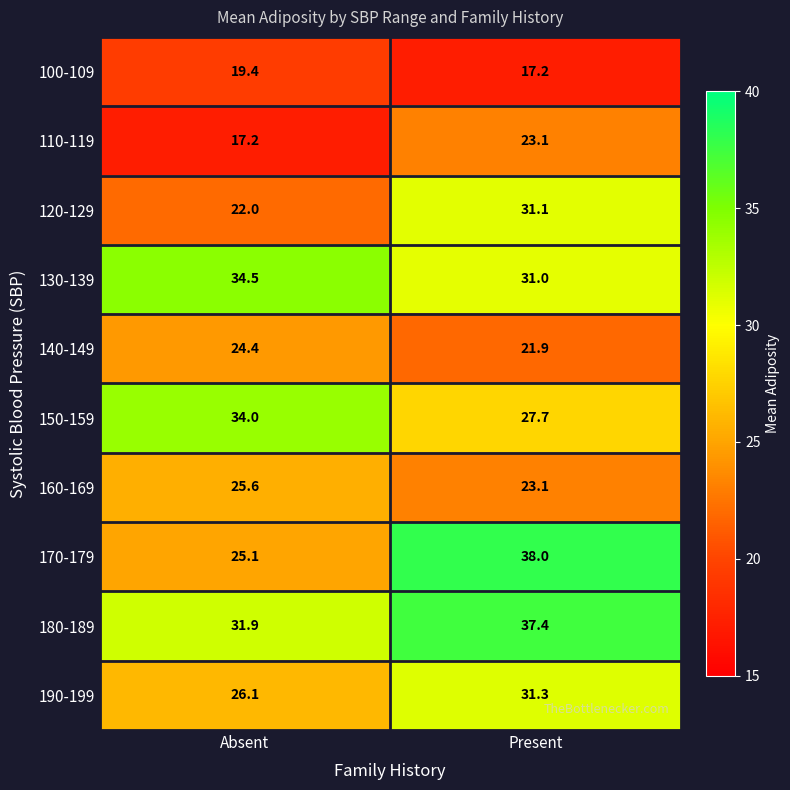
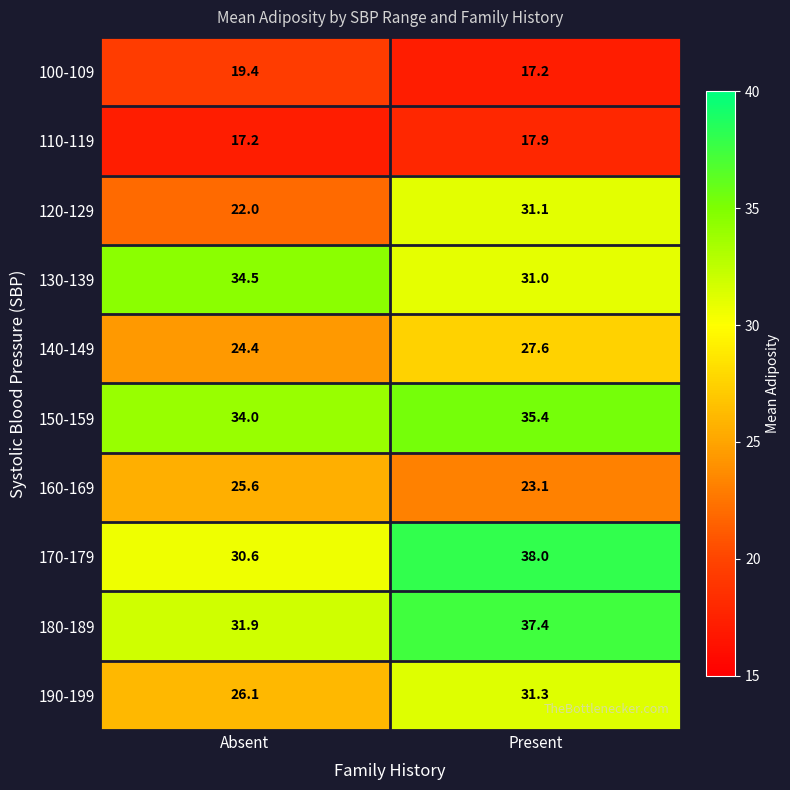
  {
    "100-109": {
      "Absent": 19.4,
      "Present": 17.2
    },
    "110-119": {
      "Absent": 17.2,
-     "Present": 23.1
+     "Present": 17.9
    },
    "120-129": {
      "Absent": 22.0,
      "Present": 31.1
    },
    "130-139": {
      "Absent": 34.5,
      "Present": 31.0
    },
    "140-149": {
      "Absent": 24.4,
-     "Present": 21.9
+     "Present": 27.6
    },
    "150-159": {
      "Absent": 34.0,
-     "Present": 27.7
+     "Present": 35.4
    },
    "160-169": {
      "Absent": 25.6,
      "Present": 23.1
    },
    "170-179": {
-     "Absent": 25.1,
+     "Absent": 30.6,
      "Present": 38.0
    },
    "180-189": {
      "Absent": 31.9,
      "Present": 37.4
    },
    "190-199": {
      "Absent": 26.1
    }
  }
